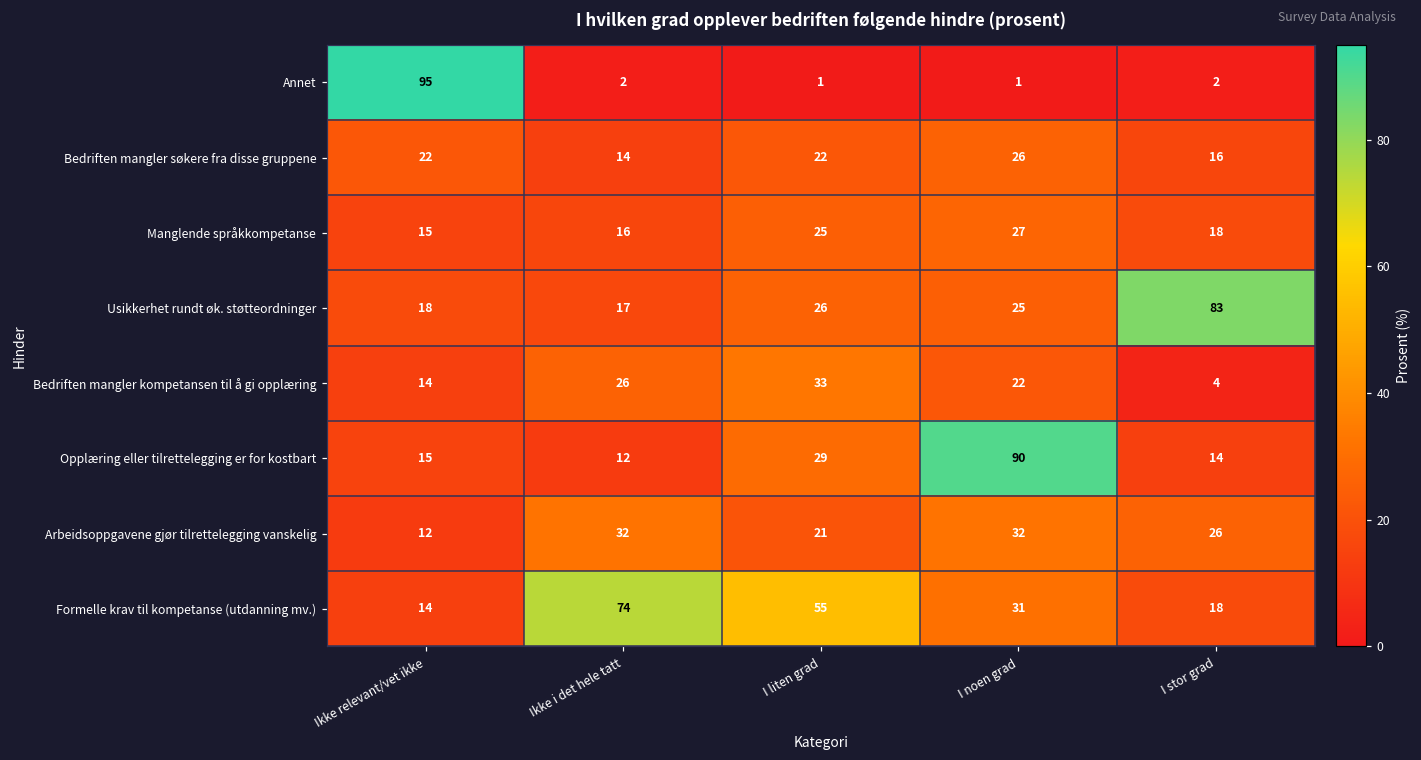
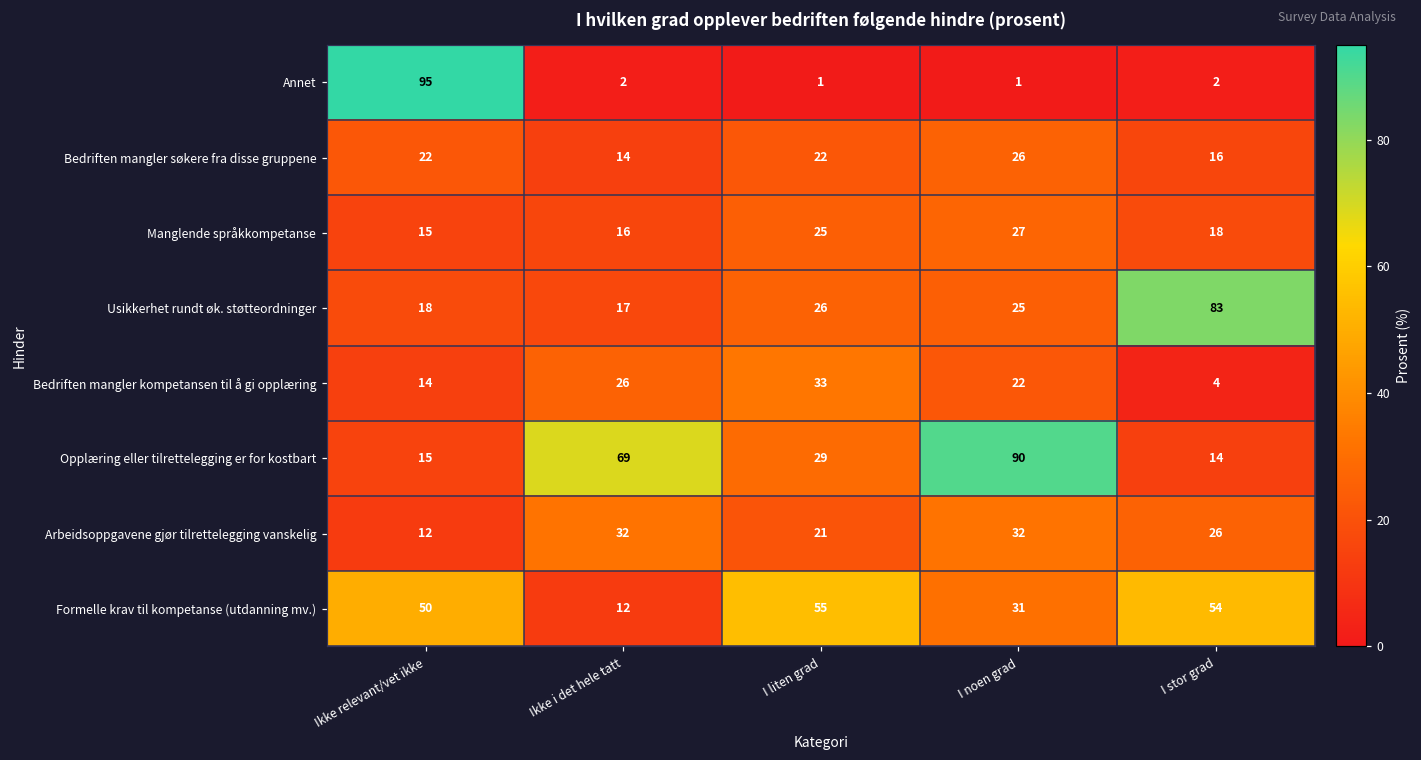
  {
    "Annet": {
      "Ikke relevant/vet ikke": 95,
      "Ikke i det hele tatt": 2,
      "I liten grad": 1,
      "I noen grad": 1,
      "I stor grad": 2
    },
    "Bedriften mangler søkere fra disse gruppene": {
      "Ikke relevant/vet ikke": 22,
      "Ikke i det hele tatt": 14,
      "I liten grad": 22,
      "I noen grad": 26,
      "I stor grad": 16
    },
    "Manglende språkkompetanse": {
      "Ikke relevant/vet ikke": 15,
      "Ikke i det hele tatt": 16,
      "I liten grad": 25,
      "I noen grad": 27,
      "I stor grad": 18
    },
    "Usikkerhet rundt øk. støtteordninger": {
      "Ikke relevant/vet ikke": 18,
      "Ikke i det hele tatt": 17,
      "I liten grad": 26,
      "I noen grad": 25,
      "I stor grad": 83
    },
    "Bedriften mangler kompetansen til å gi opplæring": {
      "Ikke relevant/vet ikke": 14,
      "Ikke i det hele tatt": 26,
      "I liten grad": 33,
      "I noen grad": 22,
      "I stor grad": 4
    },
    "Opplæring eller tilrettelegging er for kostbart": {
      "Ikke relevant/vet ikke": 15,
-     "Ikke i det hele tatt": 12,
+     "Ikke i det hele tatt": 69,
      "I liten grad": 29,
      "I noen grad": 90,
      "I stor grad": 14
    },
    "Arbeidsoppgavene gjør tilrettelegging vanskelig": {
      "Ikke relevant/vet ikke": 12,
      "Ikke i det hele tatt": 32,
      "I liten grad": 21,
      "I noen grad": 32,
      "I stor grad": 26
    },
    "Formelle krav til kompetanse (utdanning mv.)": {
-     "Ikke relevant/vet ikke": 14,
-     "Ikke i det hele tatt": 74,
+     "Ikke relevant/vet ikke": 50,
+     "Ikke i det hele tatt": 12,
      "I liten grad": 55,
      "I noen grad": 31,
-     "I stor grad": 18
+     "I stor grad": 54
    }
  }
